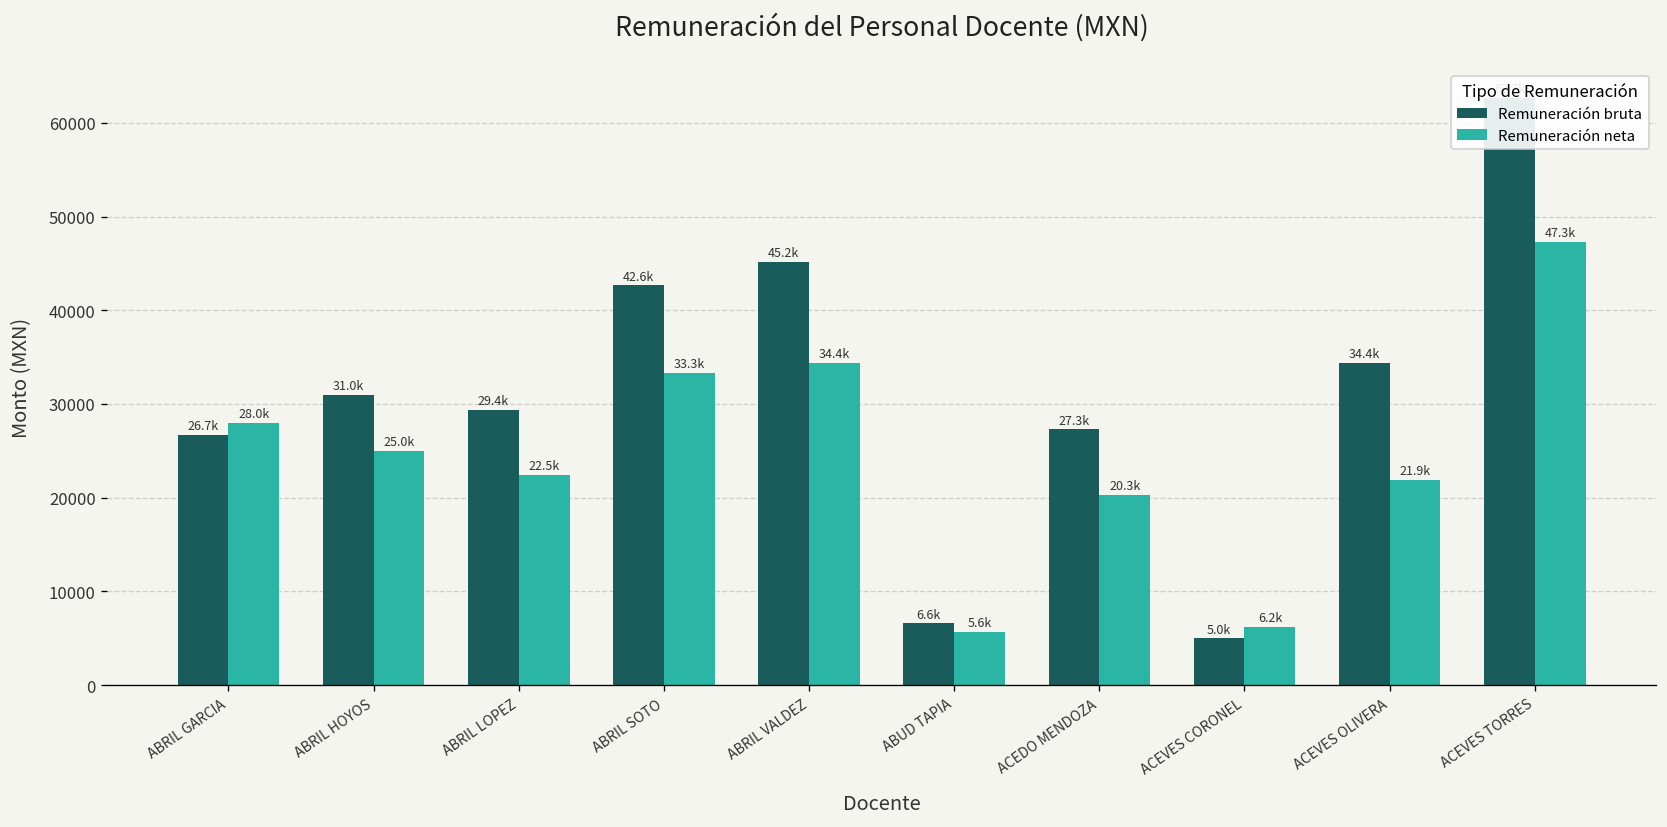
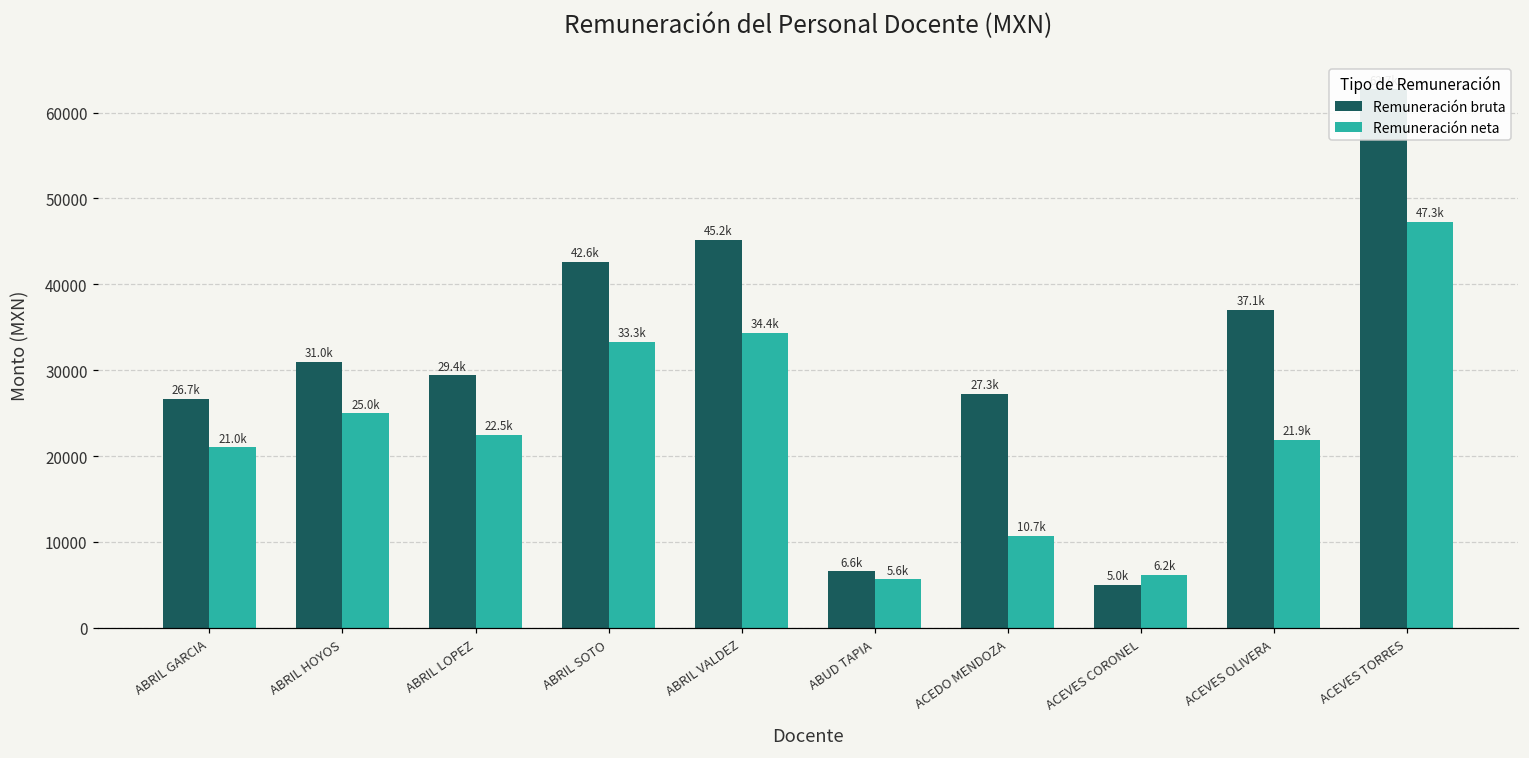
  {
    "Remuneración bruta": {
      "ABRIL GARCIA": "26.7k",
      "ABRIL HOYOS": "31.0k",
      "ABRIL LOPEZ": "29.4k",
      "ABRIL SOTO": "42.6k",
      "ABRIL VALDEZ": "45.2k",
      "ABUD TAPIA": "6.6k",
      "ACEDO MENDOZA": "27.3k",
      "ACEVES CORONEL": "5.0k",
-     "ACEVES OLIVERA": "34.4k"
+     "ACEVES OLIVERA": "37.1k"
    },
    "Remuneración neta": {
-     "ABRIL GARCIA": "28.0k",
+     "ABRIL GARCIA": "21.0k",
      "ABRIL HOYOS": "25.0k",
      "ABRIL LOPEZ": "22.5k",
      "ABRIL SOTO": "33.3k",
      "ABRIL VALDEZ": "34.4k",
      "ABUD TAPIA": "5.6k",
-     "ACEDO MENDOZA": "20.3k",
+     "ACEDO MENDOZA": "10.7k",
      "ACEVES CORONEL": "6.2k",
      "ACEVES OLIVERA": "21.9k",
      "ACEVES TORRES": "47.3k"
    }
  }
